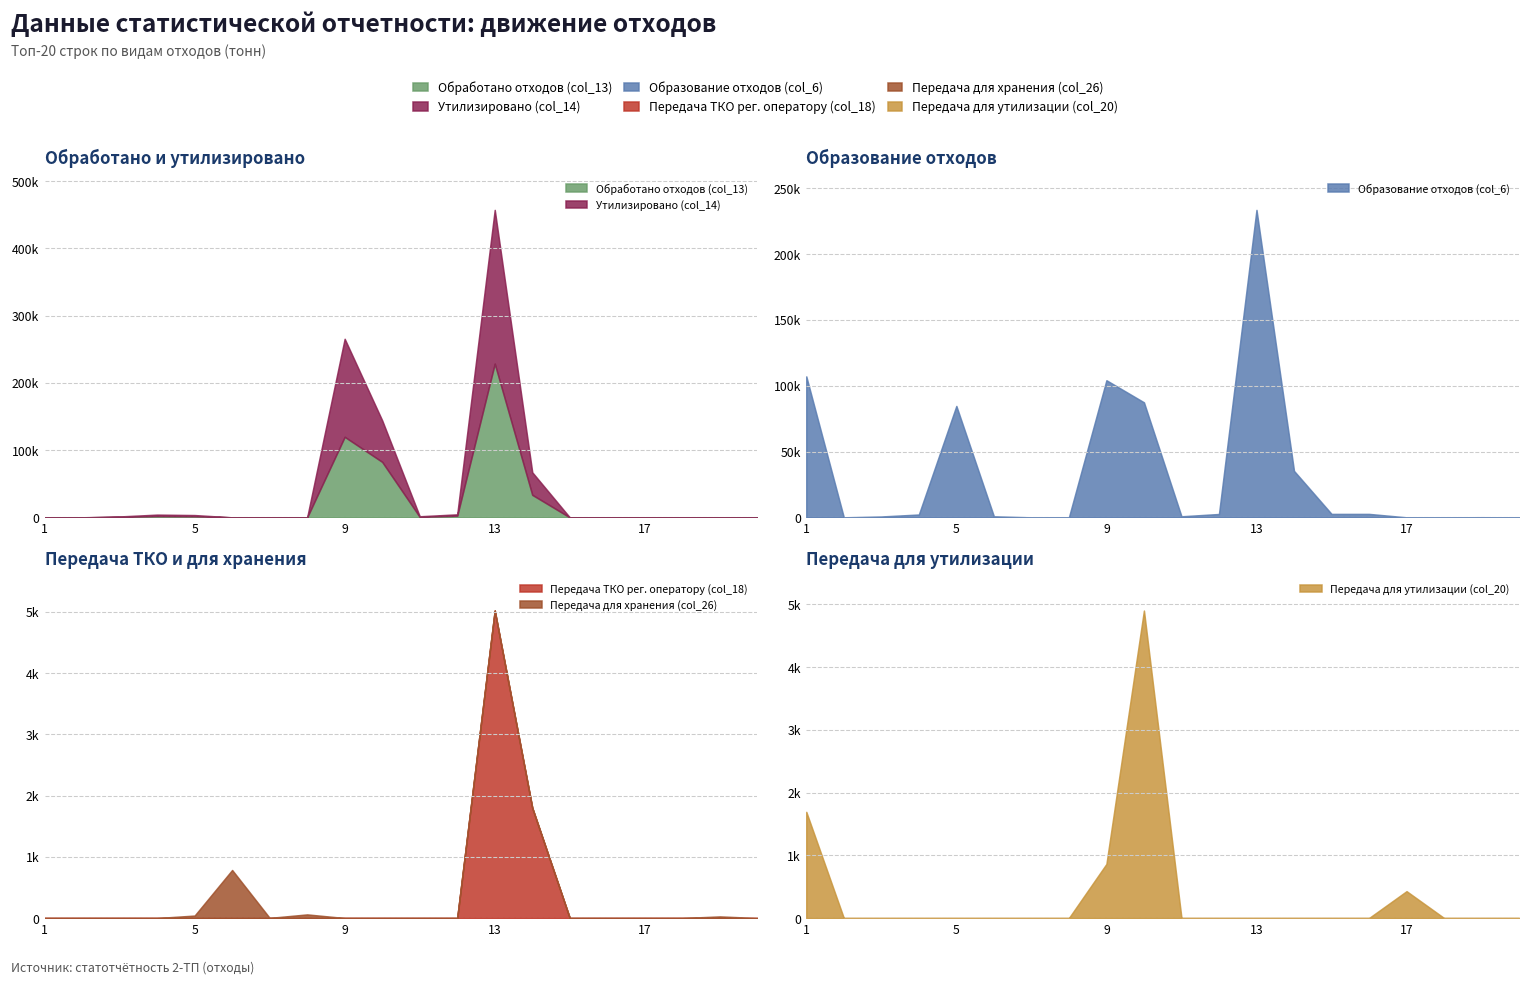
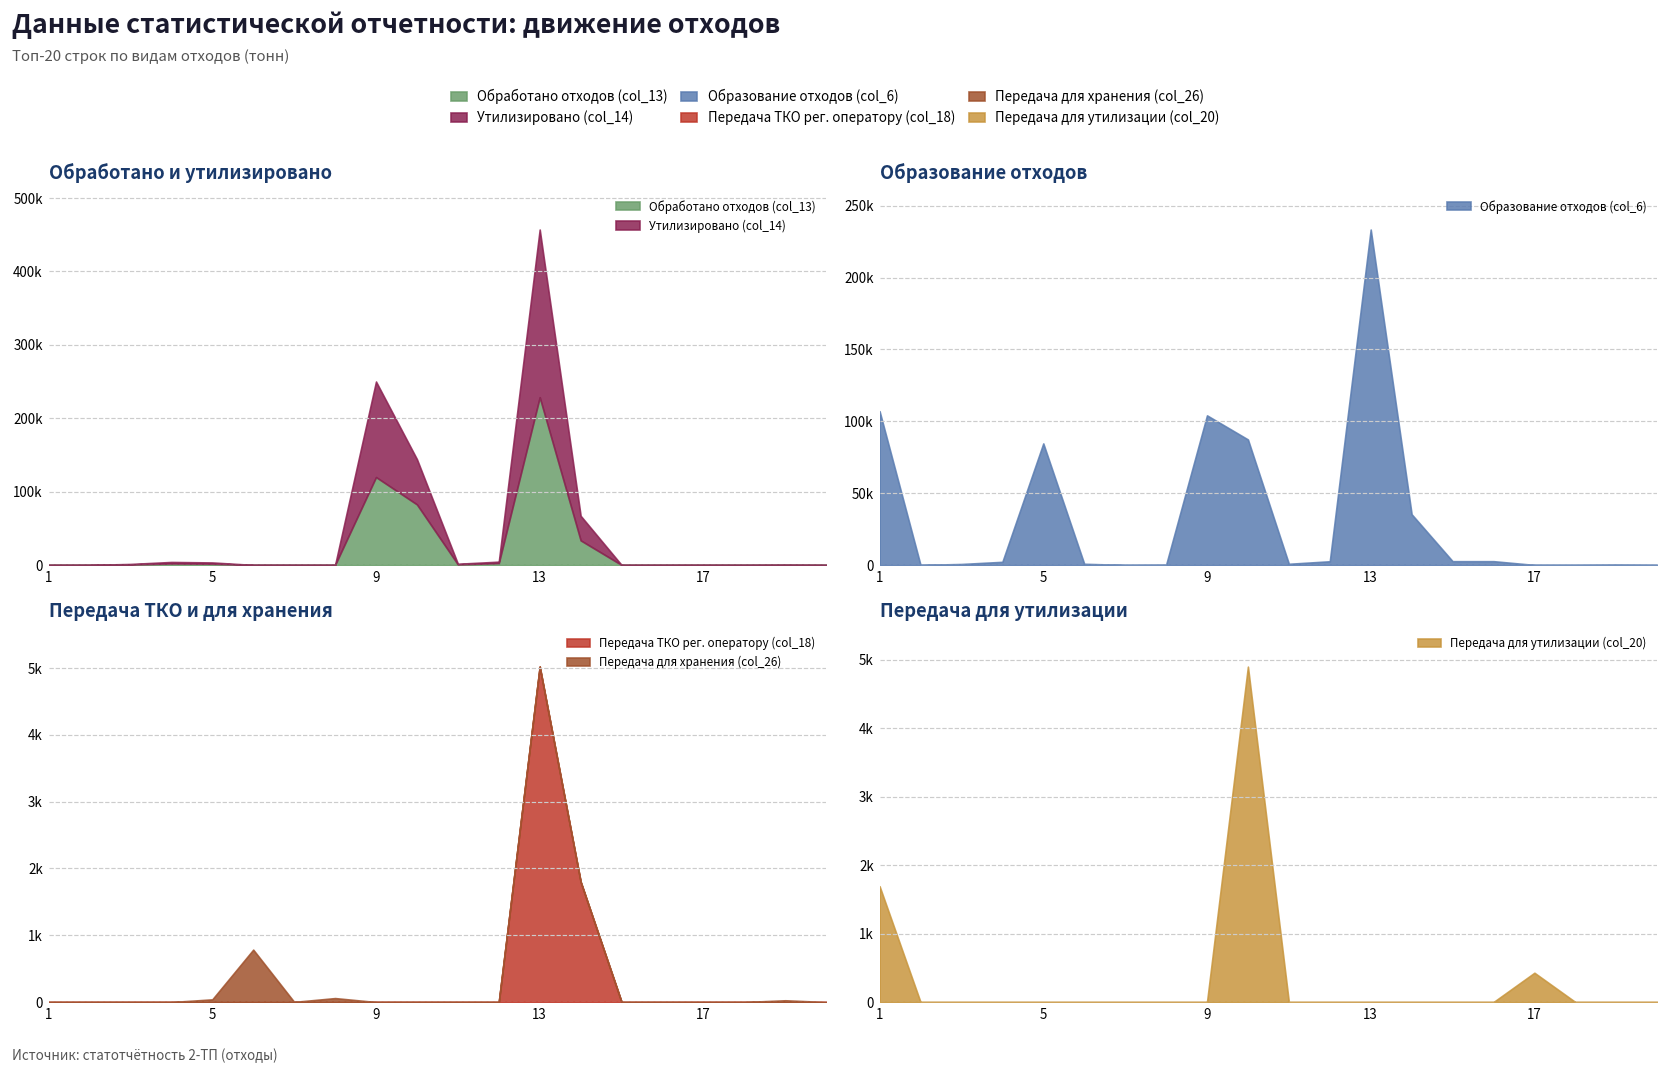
  {
    "Обработано и утилизировано": {
      "Обработано отходов (col_13)": {
        "9": 120000,
        "13": 230000
      },
      "Утилизировано (col_14)": {
-       "9": 150000,
+       "9": 130000,
        "13": 230000
      }
    },
    "Образование отходов": {
      "1": 107000,
      "5": 85000,
      "9": 104000,
      "13": 233000
    },
    "Передача для утилизации": {
      "1": 1700,
      "5": 0,
-     "9": 900,
+     "9": 0,
      "13": 0,
      "17": 400
    }
  }
